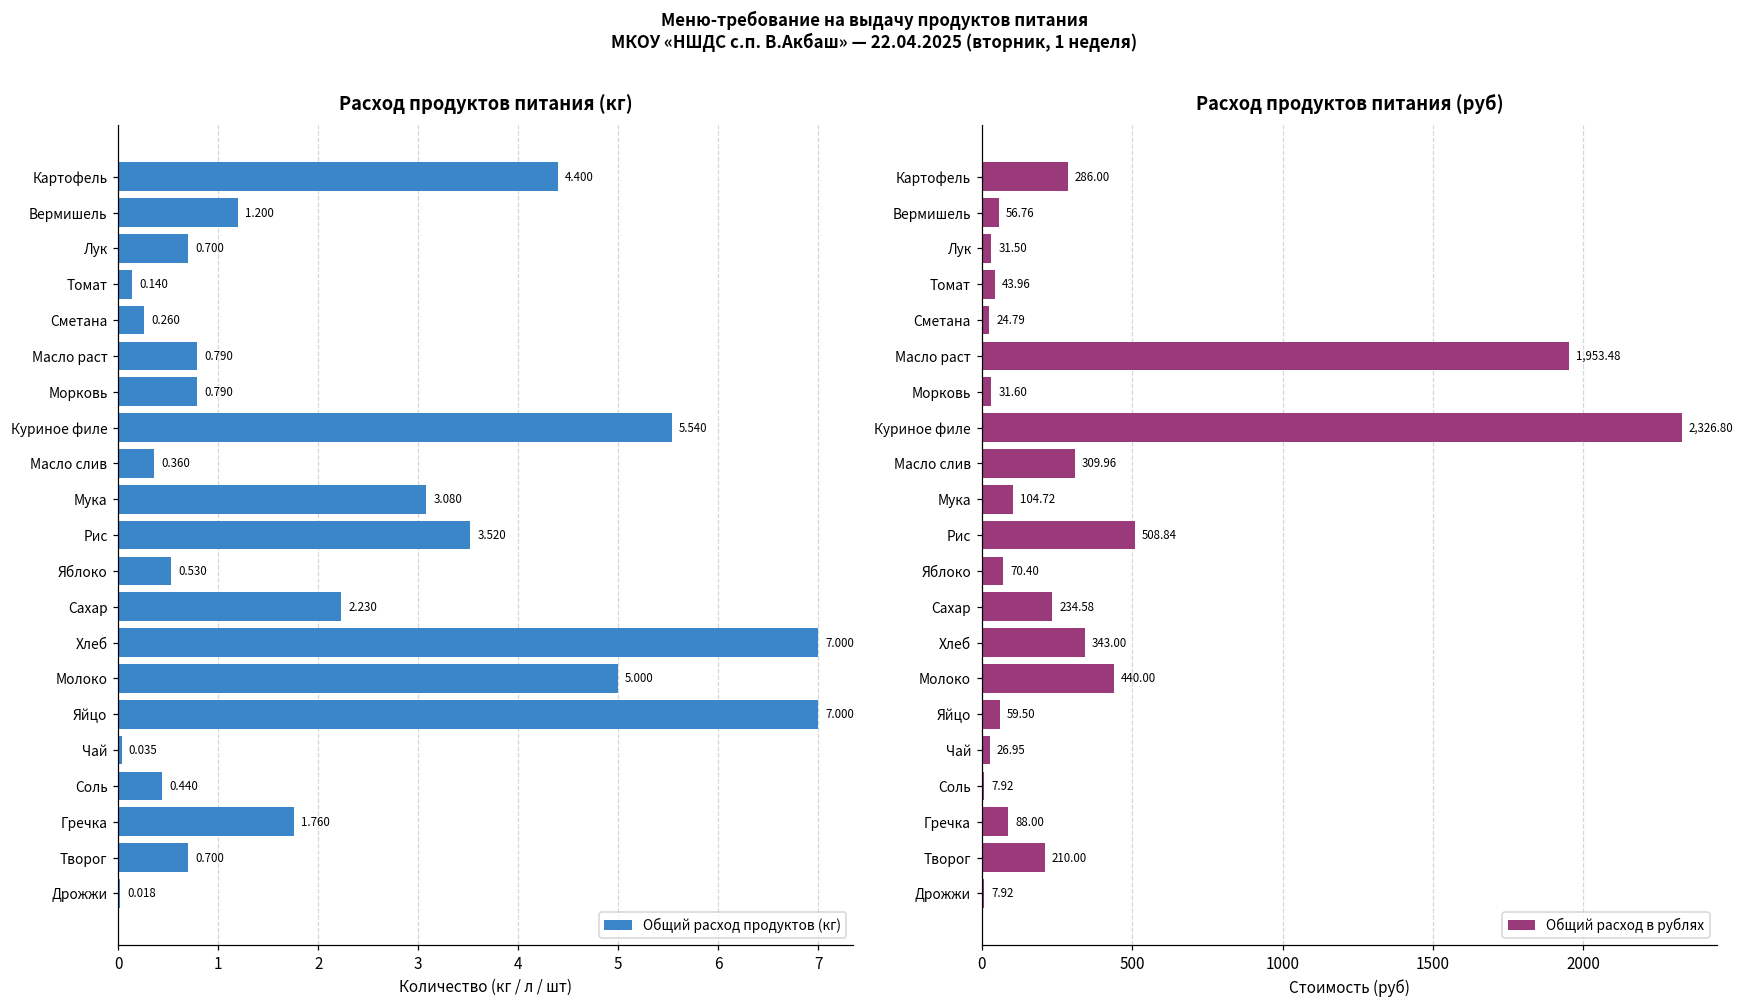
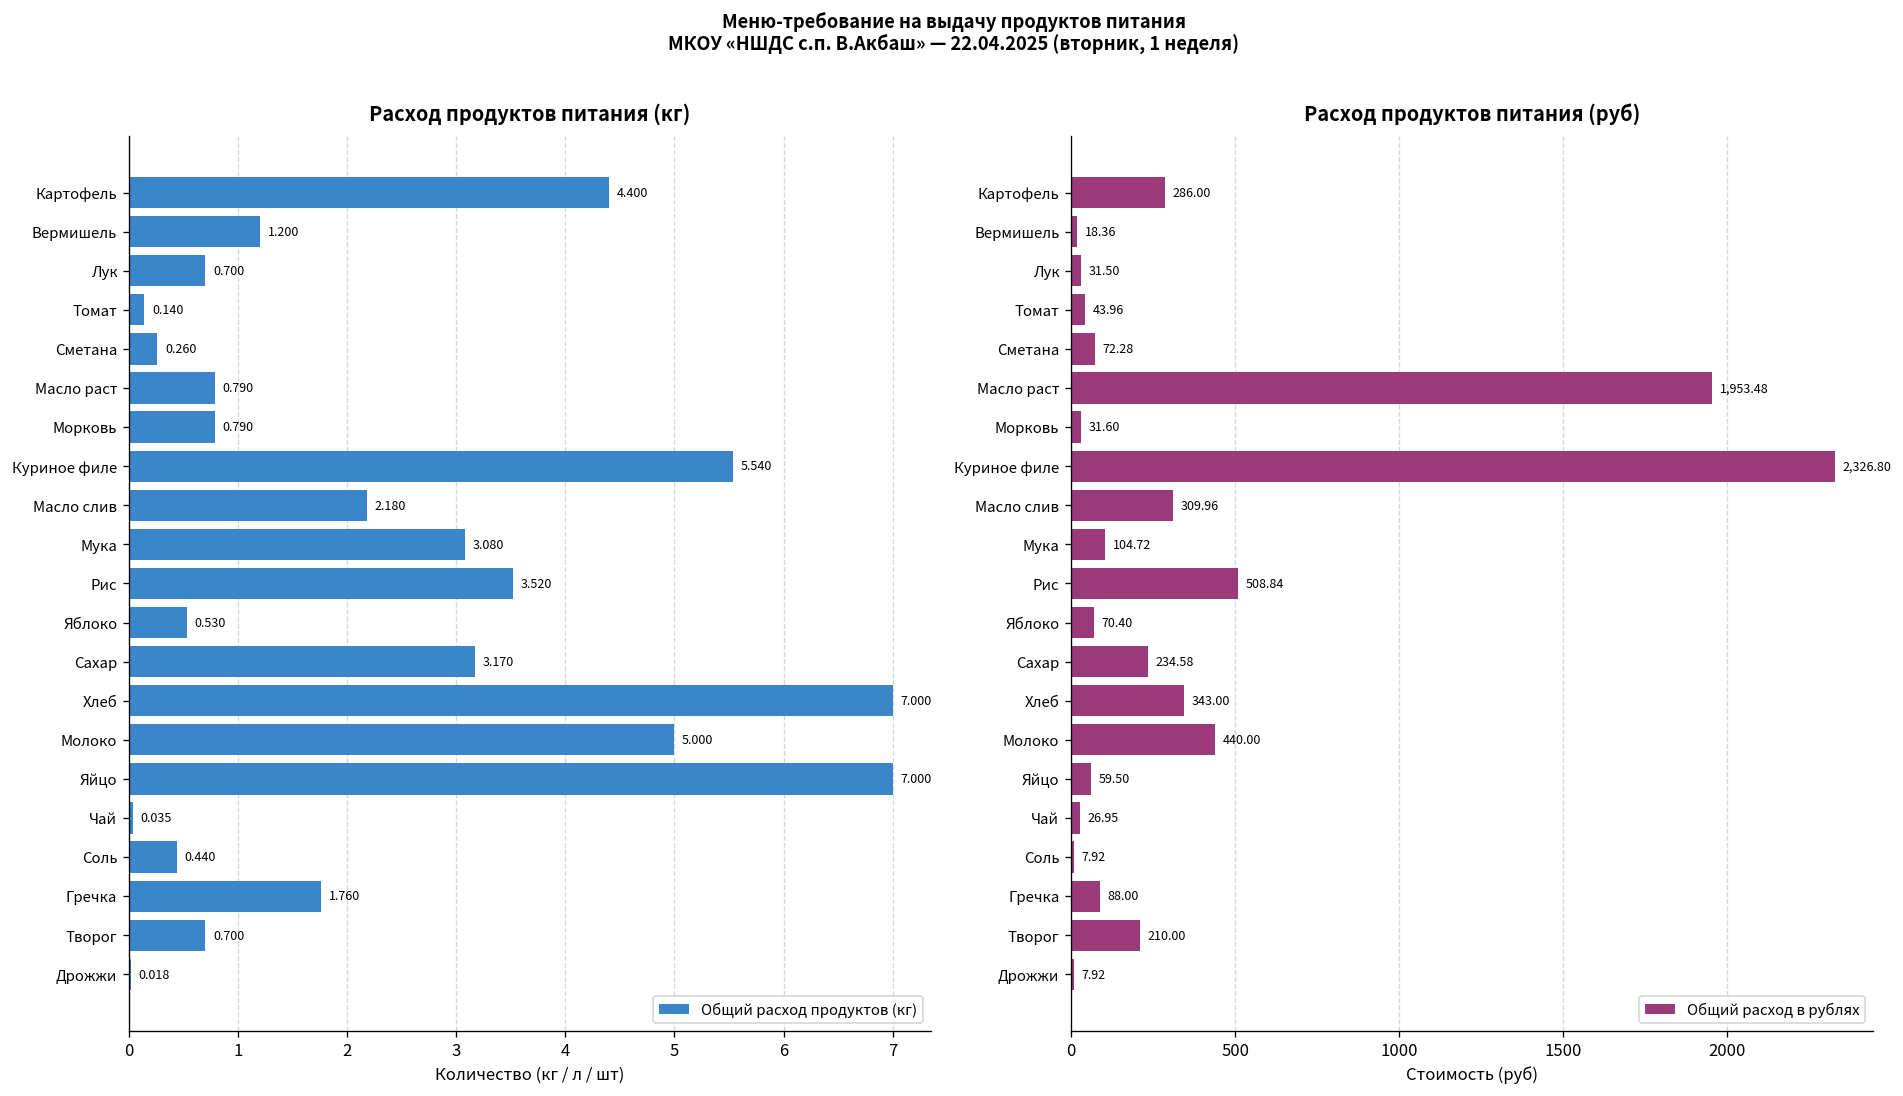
  {
    "Расход продуктов питания (кг)": {
      "Картофель": "4.400",
      "Вермишель": "1.200",
      "Лук": "0.700",
      "Томат": "0.140",
      "Сметана": "0.260",
      "Масло раст": "0.790",
      "Морковь": "0.790",
      "Куриное филе": "5.540",
-     "Масло слив": "0.360",
+     "Масло слив": "2.180",
      "Мука": "3.080",
      "Рис": "3.520",
      "Яблоко": "0.530",
-     "Сахар": "2.230",
+     "Сахар": "3.170",
      "Хлеб": "7.000",
      "Молоко": "5.000",
      "Яйцо": "7.000",
      "Чай": "0.035",
      "Соль": "0.440",
      "Гречка": "1.760",
      "Творог": "0.700",
      "Дрожжи": "0.018"
    },
    "Расход продуктов питания (руб)": {
      "Картофель": "286.00",
-     "Вермишель": "56.76",
+     "Вермишель": "18.36",
      "Лук": "31.50",
      "Томат": "43.96",
-     "Сметана": "24.79",
+     "Сметана": "72.28",
      "Масло раст": "1,953.48",
      "Морковь": "31.60",
      "Куриное филе": "2,326.80",
      "Масло слив": "309.96",
      "Мука": "104.72",
      "Рис": "508.84",
      "Яблоко": "70.40",
      "Сахар": "234.58",
      "Хлеб": "343.00",
      "Молоко": "440.00",
      "Яйцо": "59.50",
      "Чай": "26.95",
      "Соль": "7.92",
      "Гречка": "88.00",
      "Творог": "210.00",
      "Дрожжи": "7.92"
    }
  }
